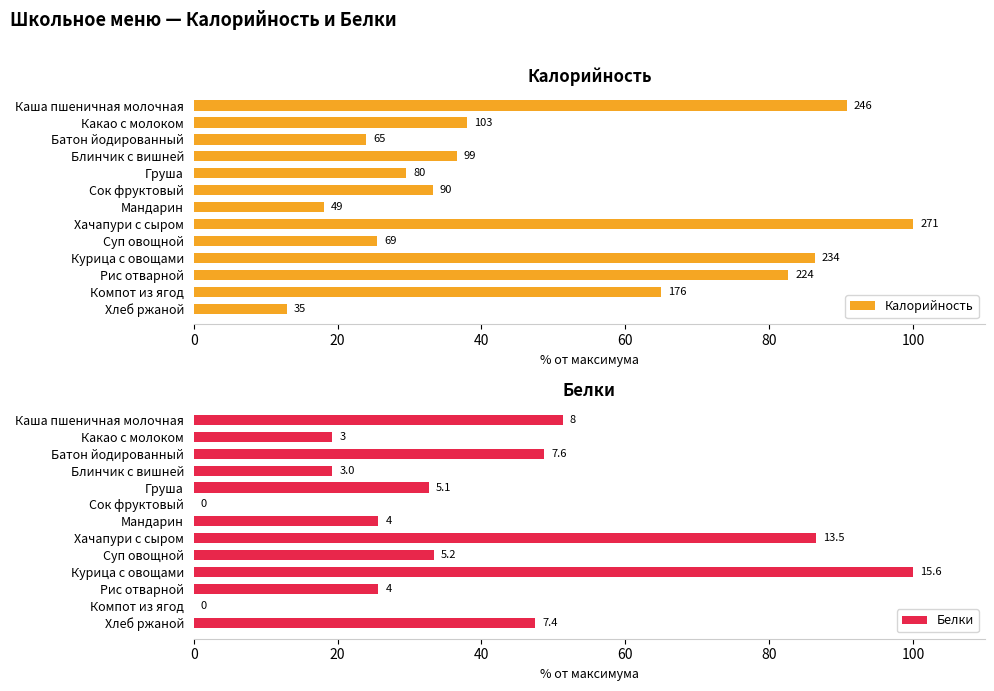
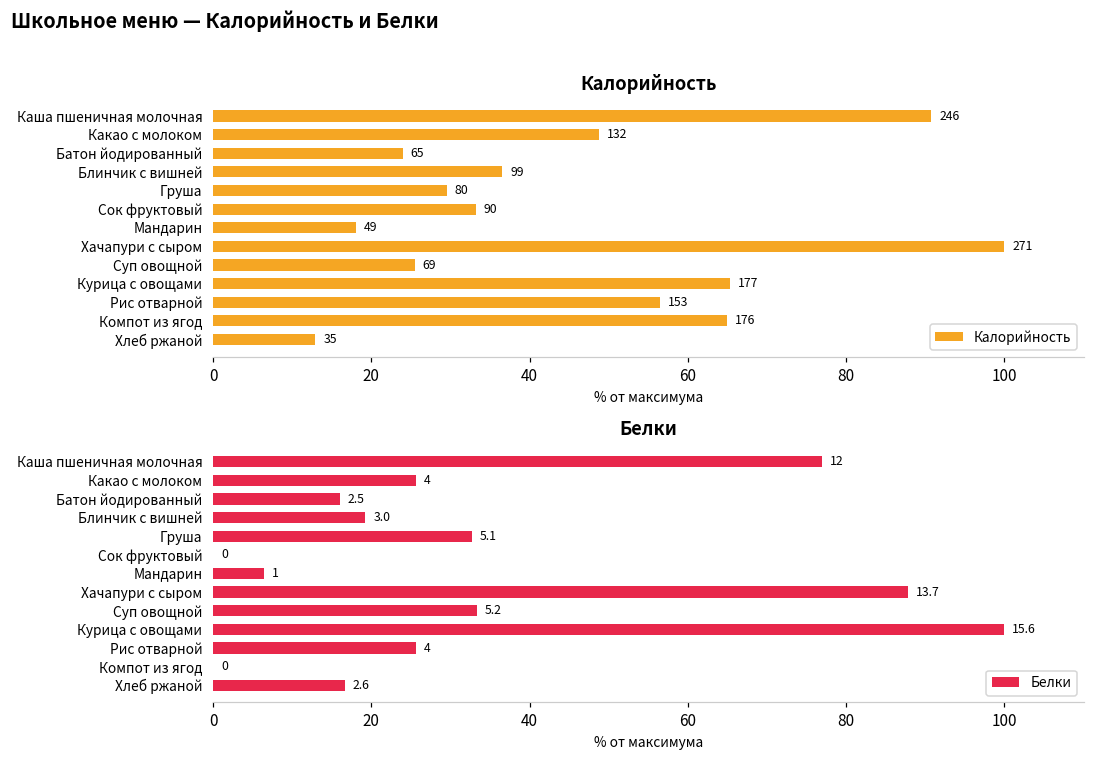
  {
    "Калорийность": {
-     "Какао с молоком": 103,
-     "Курица с овощами": 234,
-     "Рис отварной": 224
+     "Какао с молоком": 132,
+     "Курица с овощами": 177,
+     "Рис отварной": 153
    },
    "Белки": {
-     "Каша пшеничная молочная": 8,
-     "Какао с молоком": 3,
-     "Батон йодированный": 7.6,
+     "Каша пшеничная молочная": 12,
+     "Какао с молоком": 4,
+     "Батон йодированный": 2.5,
      "Сок фруктовый": 0,
-     "Мандарин": 4,
-     "Хачапури с сыром": 13.5,
+     "Мандарин": 1,
+     "Хачапури с сыром": 13.7,
      "Компот из ягод": 0,
-     "Хлеб ржаной": 7.4
+     "Хлеб ржаной": 2.6
    }
  }
